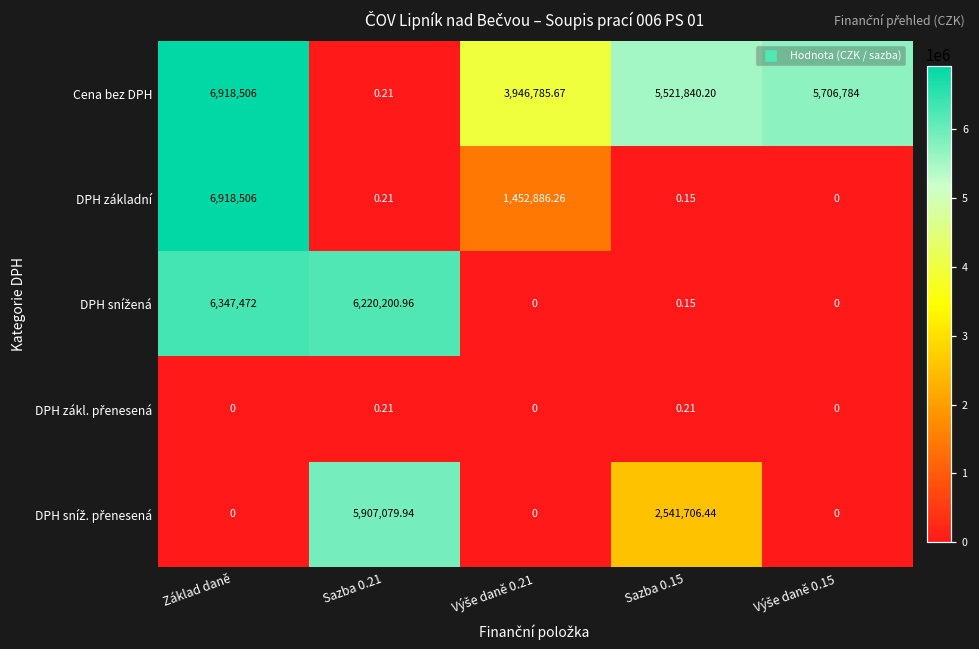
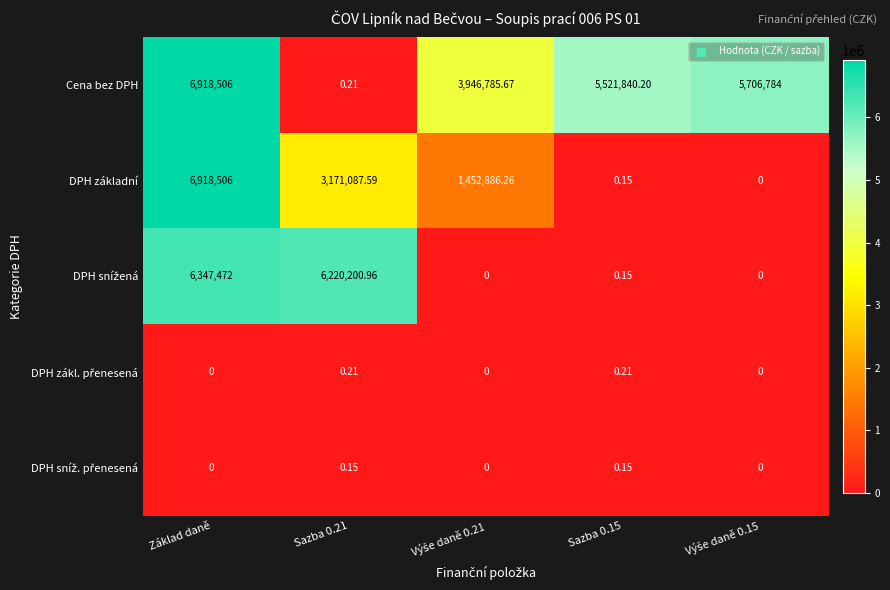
  {
    "Cena bez DPH": {
      "Základ daně": "6,918,506",
      "Sazba 0.21": "0.21",
      "Výše daně 0.21": "3,946,785.67",
      "Sazba 0.15": "5,521,840.20",
      "Výše daně 0.15": "5,706,784"
    },
    "DPH základní": {
      "Základ daně": "6,918,506",
-     "Sazba 0.21": "0.21",
+     "Sazba 0.21": "3,171,087.59",
      "Výše daně 0.21": "1,452,886.26",
      "Sazba 0.15": "0.15",
      "Výše daně 0.15": "0"
    },
    "DPH snížená": {
      "Základ daně": "6,347,472",
      "Sazba 0.21": "6,220,200.96",
      "Výše daně 0.21": "0",
      "Sazba 0.15": "0.15",
      "Výše daně 0.15": "0"
    },
    "DPH zákl. přenesená": {
      "Základ daně": "0",
      "Sazba 0.21": "0.21",
      "Výše daně 0.21": "0",
      "Sazba 0.15": "0.21",
      "Výše daně 0.15": "0"
    },
    "DPH sníž. přenesená": {
      "Základ daně": "0",
-     "Sazba 0.21": "5,907,079.94",
+     "Sazba 0.21": "0.15",
      "Výše daně 0.21": "0",
-     "Sazba 0.15": "2,541,706.44",
+     "Sazba 0.15": "0.15",
      "Výše daně 0.15": "0"
    }
  }
